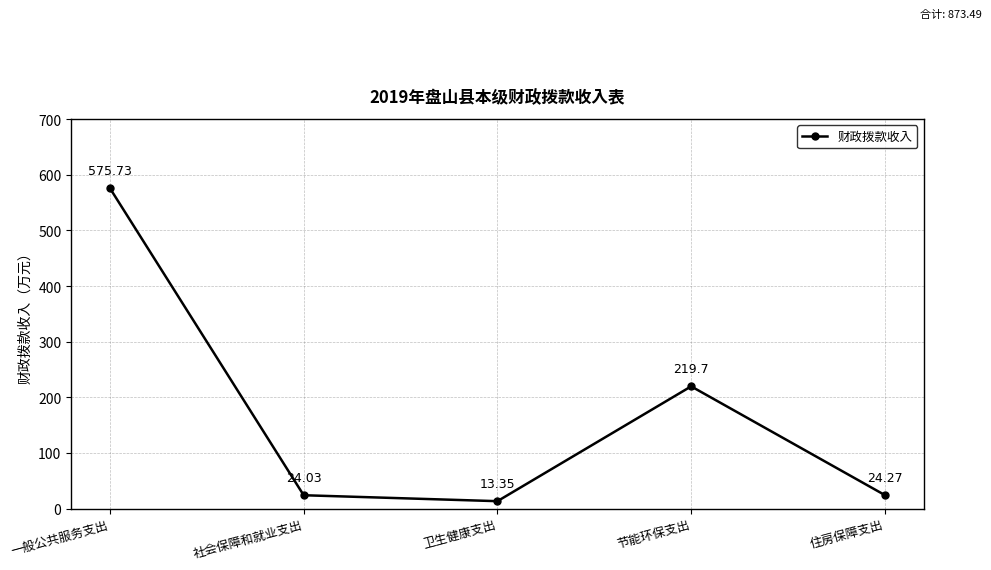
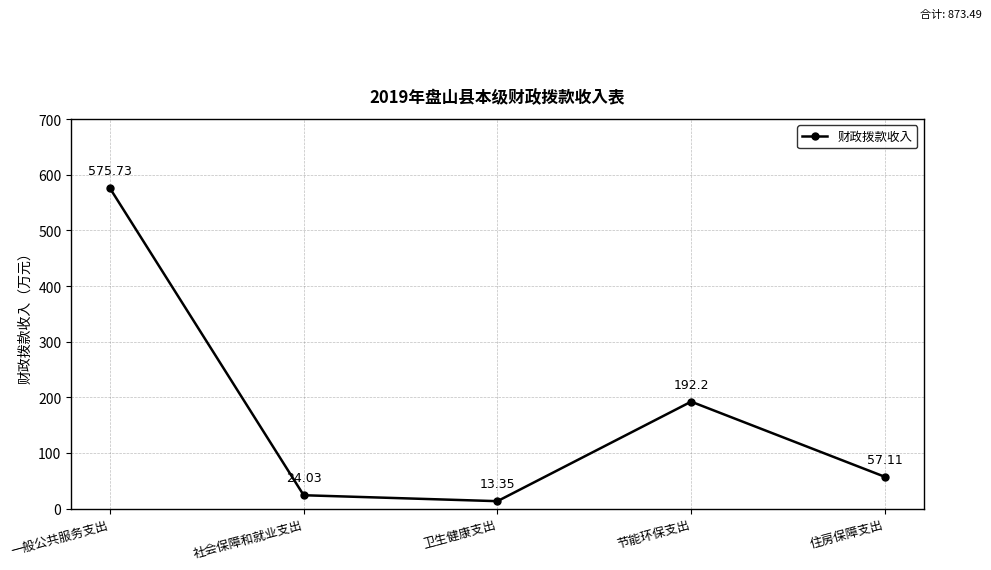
  {
    "一般公共服务支出": 575.73,
    "社会保障和就业支出": 24.03,
    "卫生健康支出": 13.35,
-   "节能环保支出": 219.7,
-   "住房保障支出": 24.27
+   "节能环保支出": 192.2,
+   "住房保障支出": 57.11
  }
